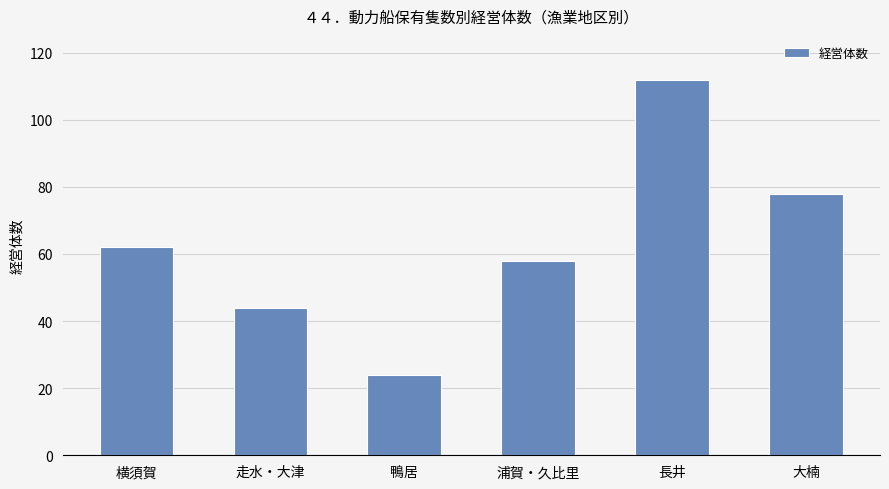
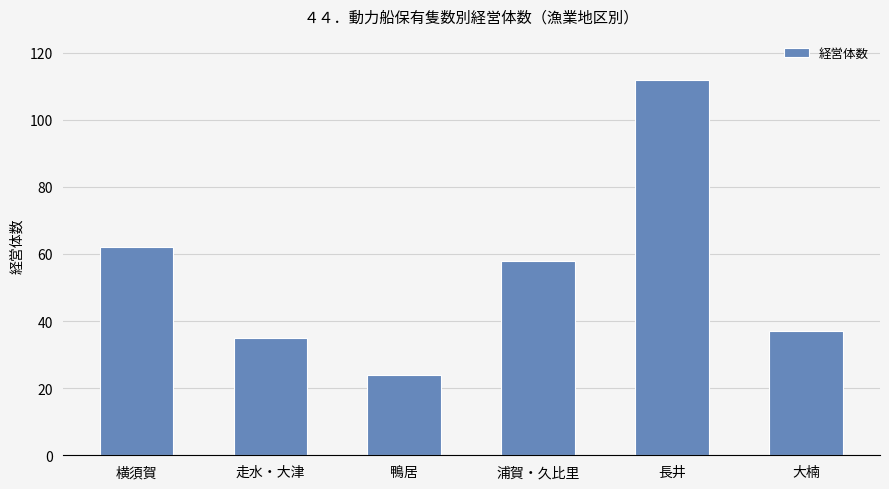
  {
    "横須賀": 62,
-   "走水・大津": 44,
+   "走水・大津": 35,
    "鴨居": 24,
    "浦賀・久比里": 58,
    "長井": 112,
-   "大楠": 78
+   "大楠": 37
  }
